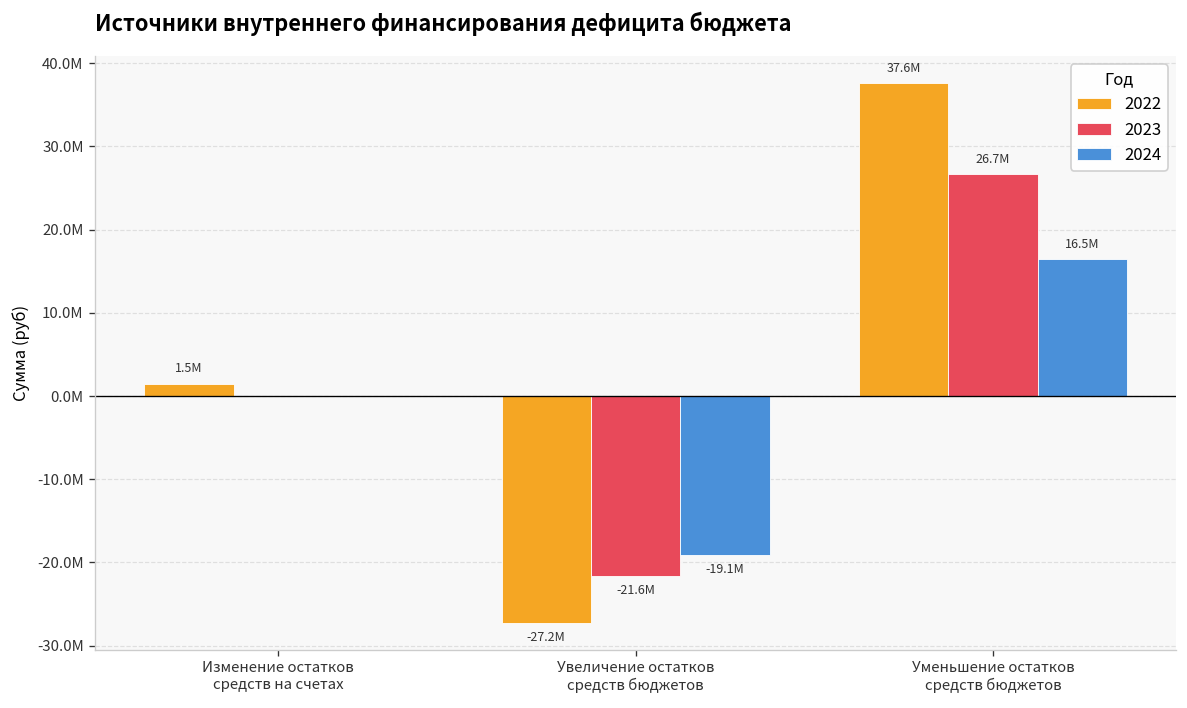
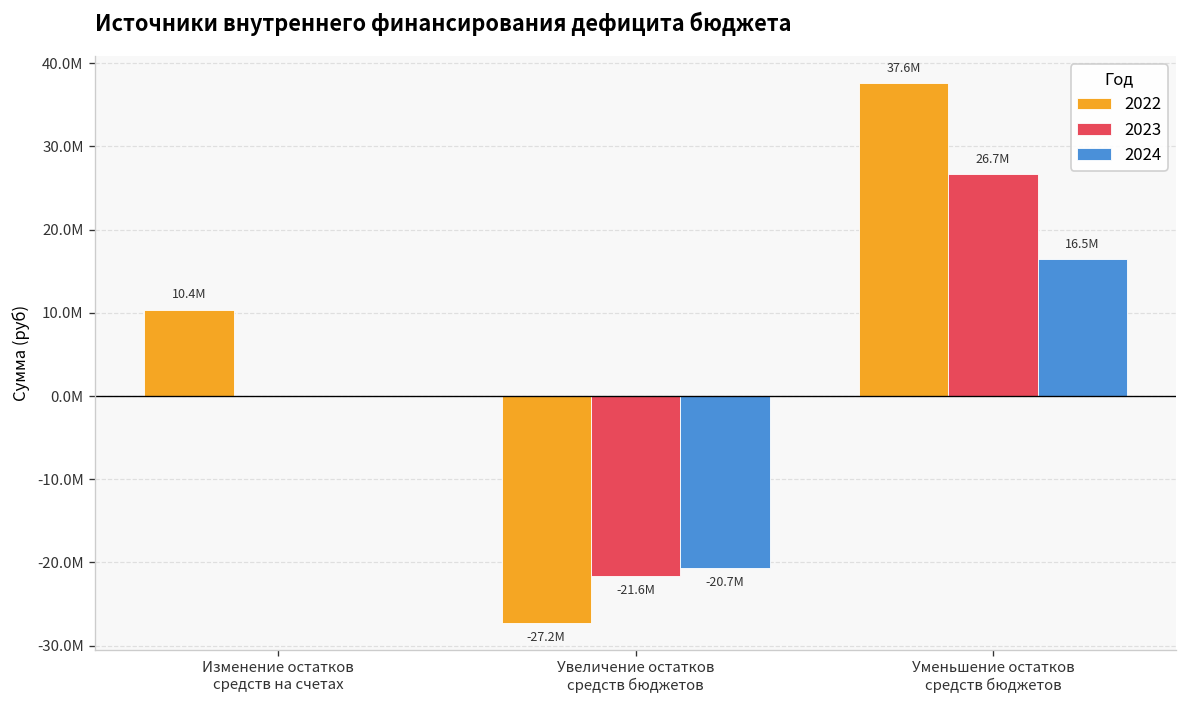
  {
    "2022": {
-     "Изменение остатков средств на счетах": "1.5M",
+     "Изменение остатков средств на счетах": "10.4M",
      "Увеличение остатков средств бюджетов": "-27.2M",
      "Уменьшение остатков средств бюджетов": "37.6M"
    },
    "2023": {
      "Увеличение остатков средств бюджетов": "-21.6M",
      "Уменьшение остатков средств бюджетов": "26.7M"
    },
    "2024": {
-     "Увеличение остатков средств бюджетов": "-19.1M",
+     "Увеличение остатков средств бюджетов": "-20.7M",
      "Уменьшение остатков средств бюджетов": "16.5M"
    }
  }
